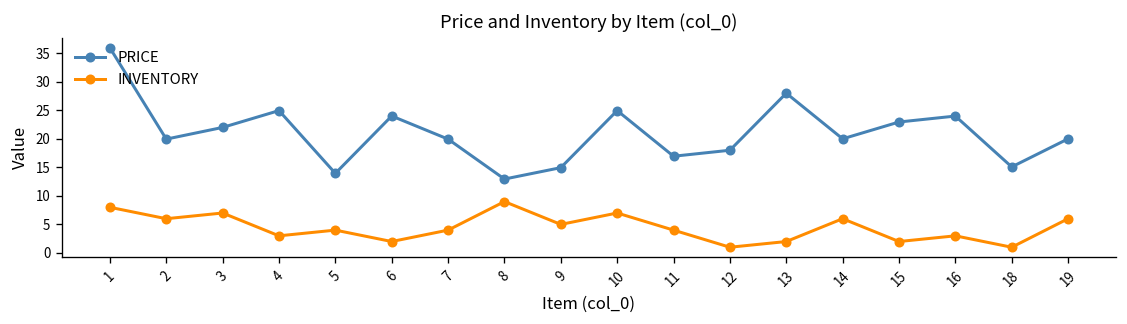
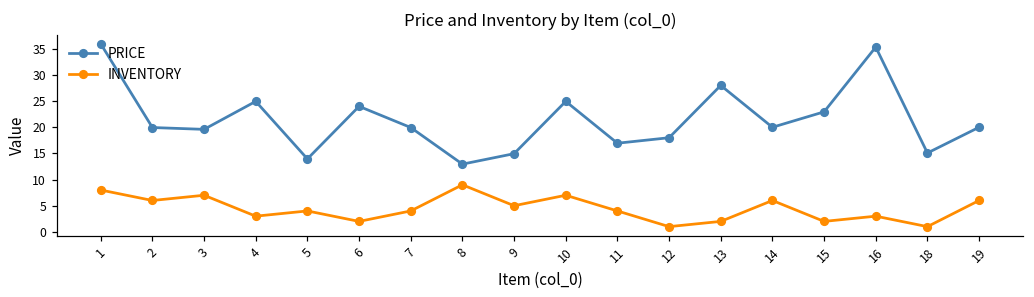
  {
    "PRICE": {
      "1": 36,
      "2": 20,
-     "3": 22,
+     "3": 20,
      "4": 25,
      "5": 14,
      "6": 24,
      "7": 20,
      "8": 13,
      "9": 15,
      "10": 25,
      "11": 17,
      "12": 18,
      "13": 28,
      "14": 20,
      "15": 23,
-     "16": 24,
+     "16": 35,
      "18": 15,
      "19": 20
    },
    "INVENTORY": {
      "1": 8,
      "2": 6,
      "3": 7,
      "4": 3,
      "5": 4,
      "6": 2,
      "7": 4,
      "8": 9,
      "9": 5,
      "10": 7,
      "11": 4,
      "12": 1,
      "13": 2,
      "14": 6,
      "15": 2,
      "16": 3,
      "18": 1,
      "19": 6
    }
  }
